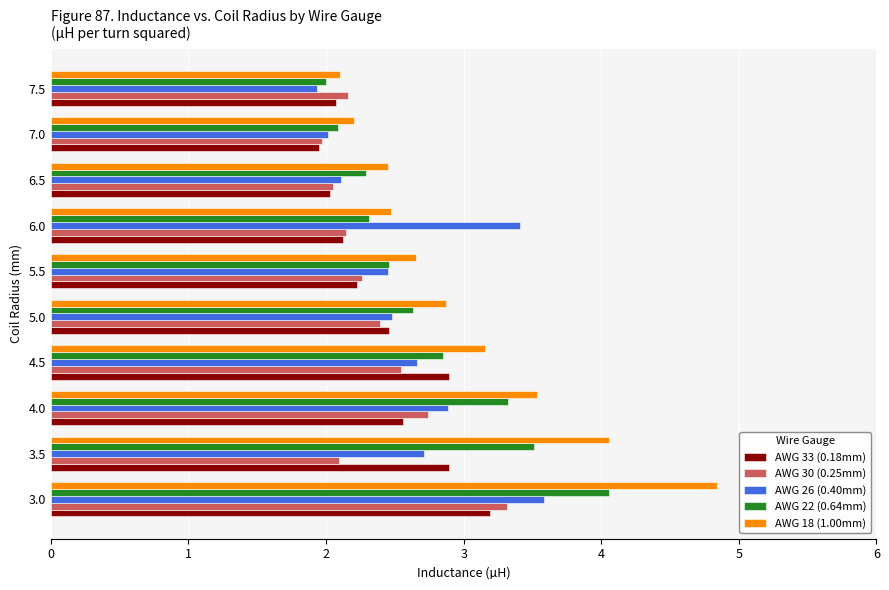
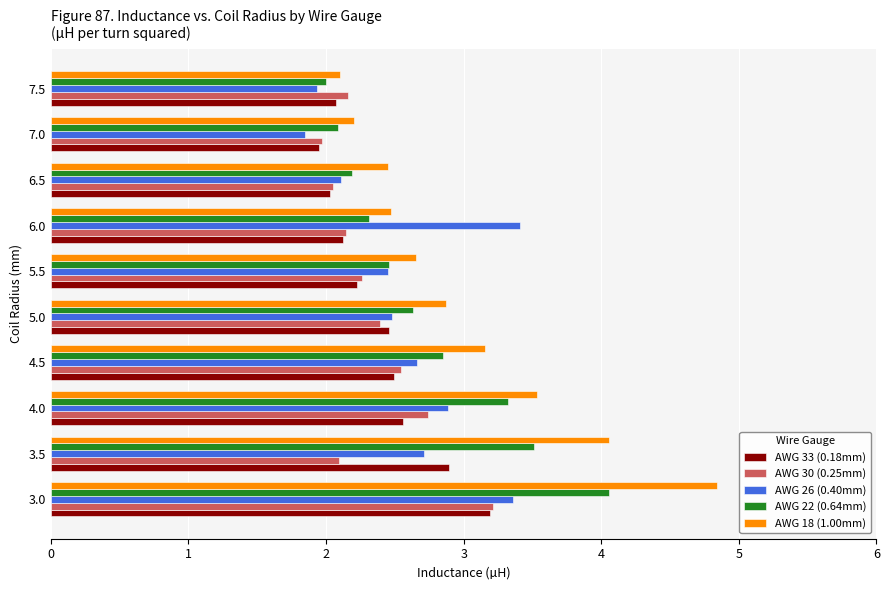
  {
    "AWG 33 (0.18mm)": {
      "7.5": 2.07,
      "7.0": 1.95,
      "6.5": 2.03,
      "6.0": 2.12,
      "5.5": 2.23,
      "5.0": 2.46,
-     "4.5": 2.90,
+     "4.5": 2.49,
      "4.0": 2.56,
      "3.5": 2.90,
      "3.0": 3.19
    },
    "AWG 30 (0.25mm)": {
      "7.5": 2.16,
      "7.0": 1.97,
      "6.5": 2.05,
      "6.0": 2.15,
      "5.5": 2.26,
      "5.0": 2.39,
      "4.5": 2.55,
      "4.0": 2.74,
      "3.5": 2.10,
-     "3.0": 3.31
+     "3.0": 3.21
    },
    "AWG 26 (0.40mm)": {
      "7.5": 1.93,
-     "7.0": 2.01,
+     "7.0": 1.85,
      "6.5": 2.11,
      "6.0": 3.41,
      "5.5": 2.45,
      "5.0": 2.48,
      "4.5": 2.66,
      "4.0": 2.88,
      "3.5": 2.71,
-     "3.0": 3.59
+     "3.0": 3.36
    },
    "AWG 22 (0.64mm)": {
      "7.5": 2.00,
      "7.0": 2.09,
-     "6.5": 2.29,
+     "6.5": 2.19,
      "6.0": 2.31,
      "5.5": 2.46,
      "5.0": 2.63,
      "4.5": 2.85,
      "4.0": 3.32,
      "3.5": 3.51,
      "3.0": 4.06
    },
    "AWG 18 (1.00mm)": {
      "7.5": 2.10,
      "7.0": 2.20,
      "6.5": 2.45,
      "6.0": 2.47,
      "5.5": 2.65,
      "5.0": 2.87,
      "4.5": 3.16,
      "4.0": 3.53,
      "3.5": 4.06,
      "3.0": 4.84
    }
  }
